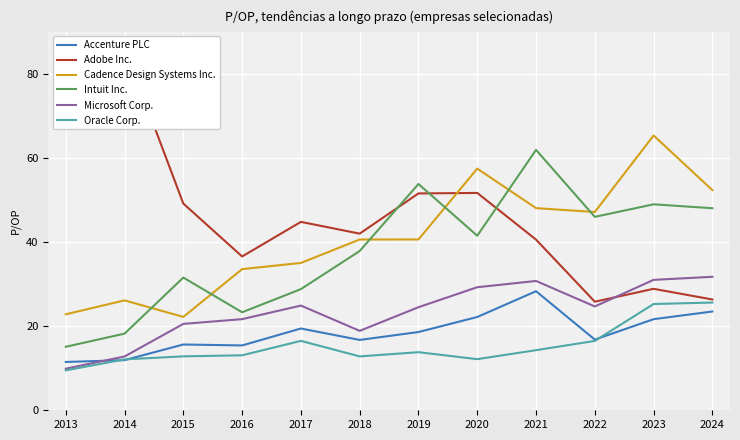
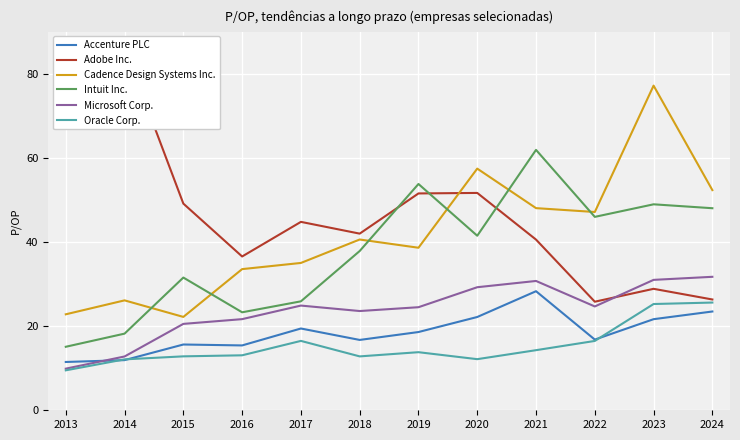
  {
    "Adobe Inc.": {
      "2015": 49,
      "2016": 37,
      "2017": 45,
      "2018": 42,
      "2019": 52,
      "2020": 52,
      "2021": 41,
      "2022": 26,
      "2023": 29,
      "2024": 26
    },
    "Cadence Design Systems Inc.": {
      "2013": 23,
      "2014": 26,
      "2015": 22,
      "2016": 34,
      "2017": 35,
      "2018": 41,
-     "2019": 41,
+     "2019": 39,
      "2020": 58,
      "2021": 48,
      "2022": 47,
-     "2023": 65,
+     "2023": 77,
      "2024": 52
    },
    "Intuit Inc.": {
      "2013": 15,
      "2014": 18,
      "2015": 32,
      "2016": 23,
-     "2017": 29,
+     "2017": 26,
      "2018": 38,
      "2019": 54,
      "2020": 42,
      "2021": 62,
      "2022": 46,
      "2023": 49,
      "2024": 48
    },
    "Microsoft Corp.": {
      "2014": 13,
      "2015": 21,
      "2016": 22,
      "2017": 25,
-     "2018": 19,
+     "2018": 24,
      "2019": 25,
      "2020": 29,
      "2021": 31,
      "2022": 25,
      "2023": 31,
      "2024": 32
    }
  }
